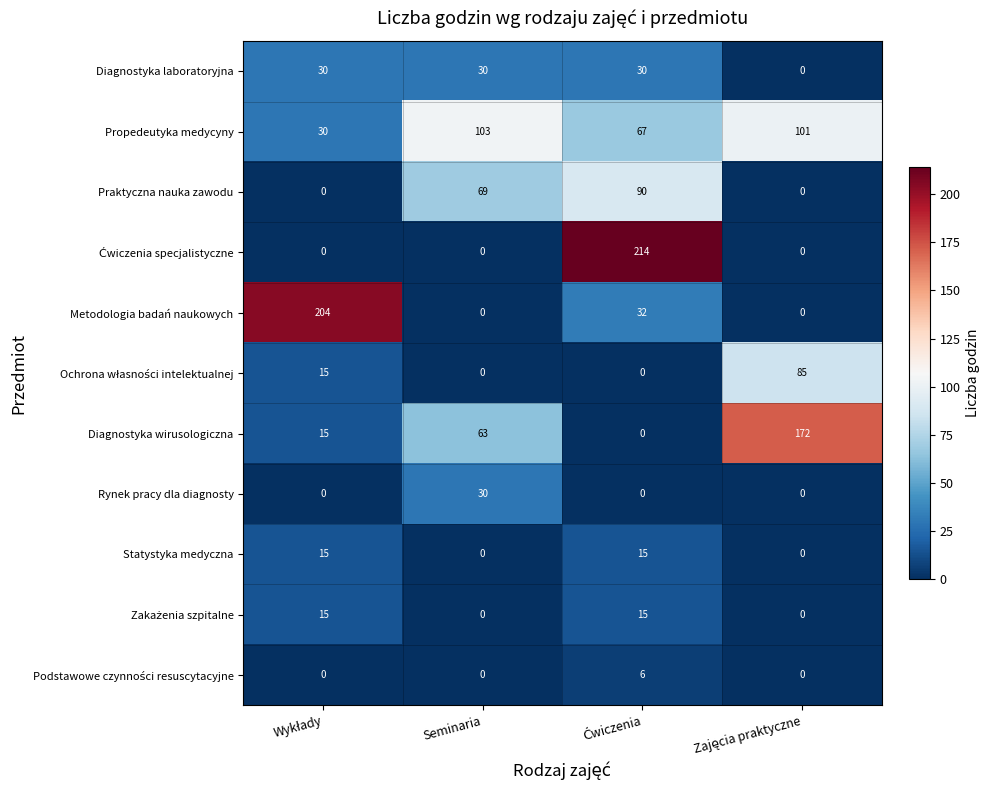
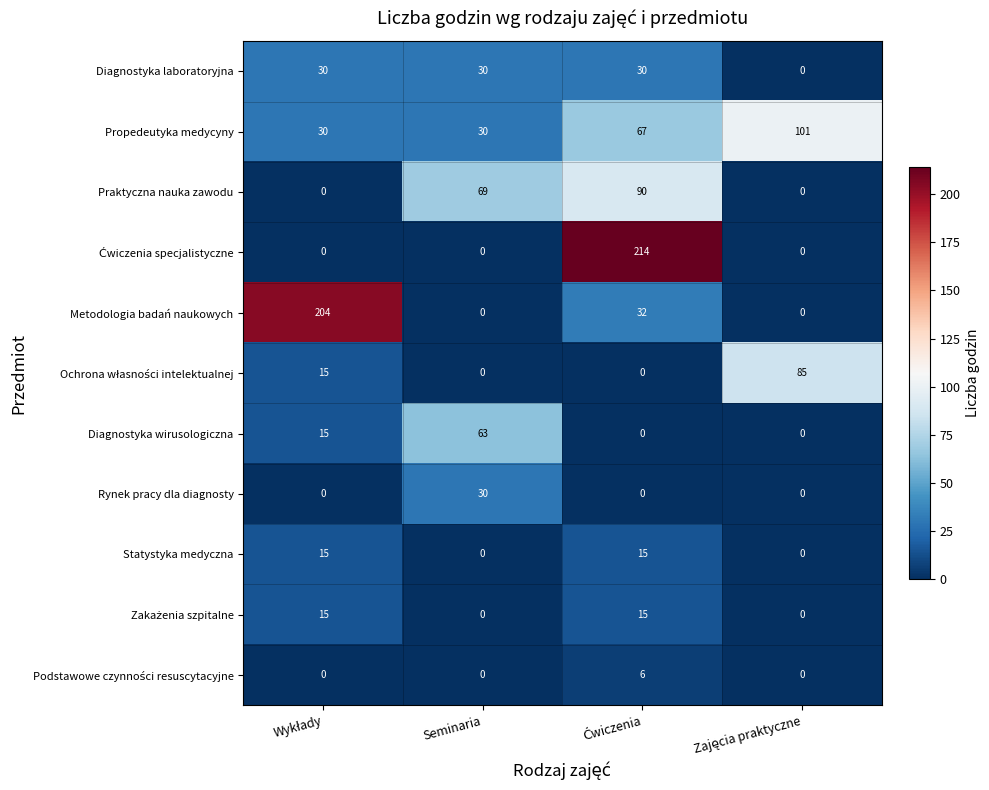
  {
    "Diagnostyka laboratoryjna": {
      "Wykłady": 30,
      "Seminaria": 30,
      "Ćwiczenia": 30,
      "Zajęcia praktyczne": 0
    },
    "Propedeutyka medycyny": {
      "Wykłady": 30,
-     "Seminaria": 103,
+     "Seminaria": 30,
      "Ćwiczenia": 67,
      "Zajęcia praktyczne": 101
    },
    "Praktyczna nauka zawodu": {
      "Wykłady": 0,
      "Seminaria": 69,
      "Ćwiczenia": 90,
      "Zajęcia praktyczne": 0
    },
    "Ćwiczenia specjalistyczne": {
      "Wykłady": 0,
      "Seminaria": 0,
      "Ćwiczenia": 214,
      "Zajęcia praktyczne": 0
    },
    "Metodologia badań naukowych": {
      "Wykłady": 204,
      "Seminaria": 0,
      "Ćwiczenia": 32,
      "Zajęcia praktyczne": 0
    },
    "Ochrona własności intelektualnej": {
      "Wykłady": 15,
      "Seminaria": 0,
      "Ćwiczenia": 0,
      "Zajęcia praktyczne": 85
    },
    "Diagnostyka wirusologiczna": {
      "Wykłady": 15,
      "Seminaria": 63,
      "Ćwiczenia": 0,
-     "Zajęcia praktyczne": 172
+     "Zajęcia praktyczne": 0
    },
    "Rynek pracy dla diagnosty": {
      "Wykłady": 0,
      "Seminaria": 30,
      "Ćwiczenia": 0,
      "Zajęcia praktyczne": 0
    },
    "Statystyka medyczna": {
      "Wykłady": 15,
      "Seminaria": 0,
      "Ćwiczenia": 15,
      "Zajęcia praktyczne": 0
    },
    "Zakażenia szpitalne": {
      "Wykłady": 15,
      "Seminaria": 0,
      "Ćwiczenia": 15,
      "Zajęcia praktyczne": 0
    },
    "Podstawowe czynności resuscytacyjne": {
      "Wykłady": 0,
      "Seminaria": 0,
      "Ćwiczenia": 6,
      "Zajęcia praktyczne": 0
    }
  }
